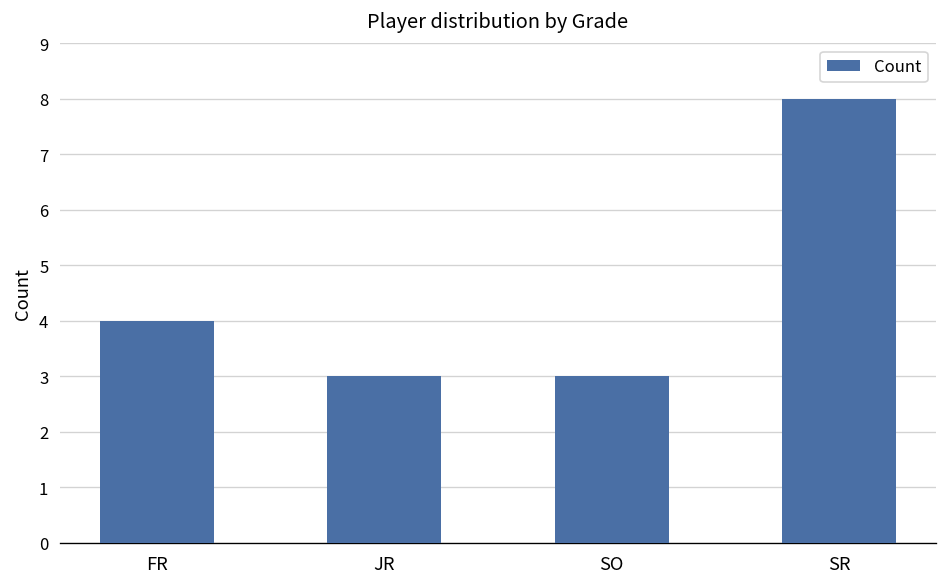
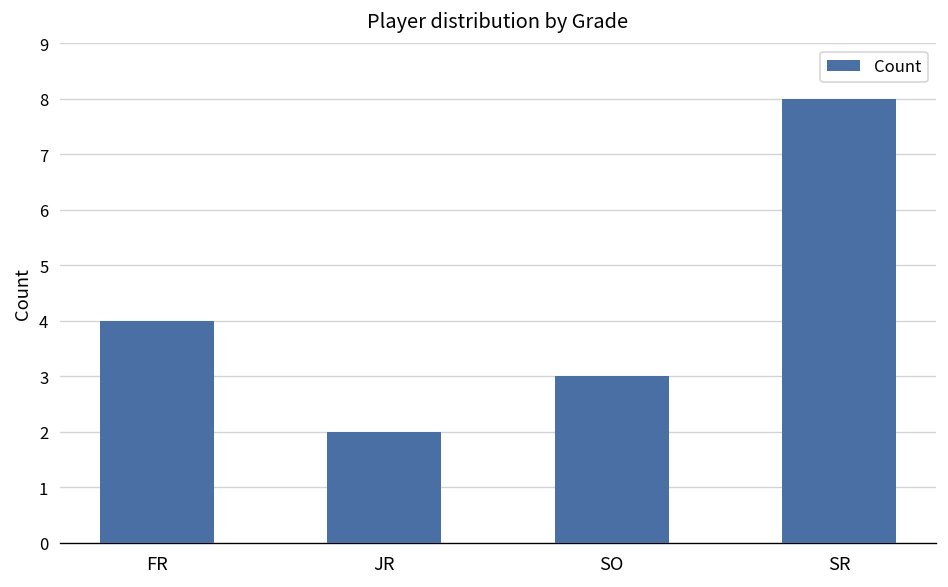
  {
    "FR": 4,
-   "JR": 3,
+   "JR": 2,
    "SO": 3,
    "SR": 8
  }
